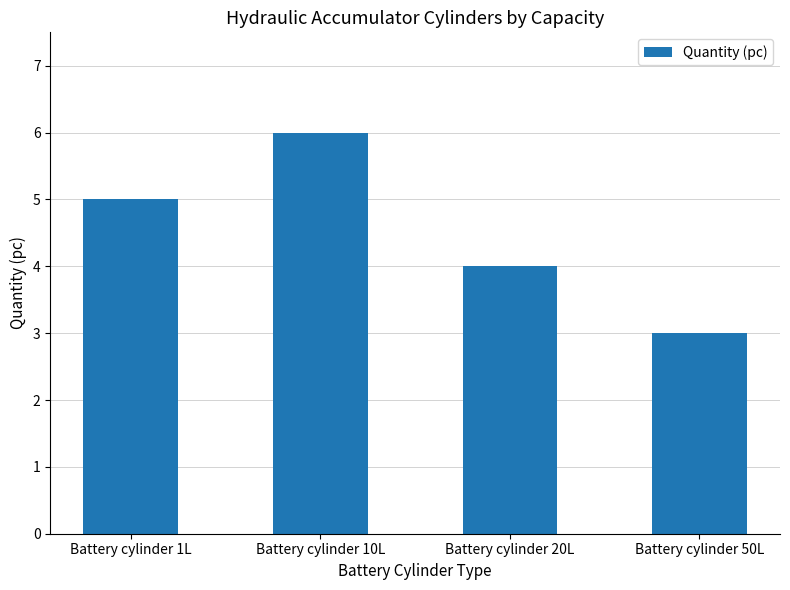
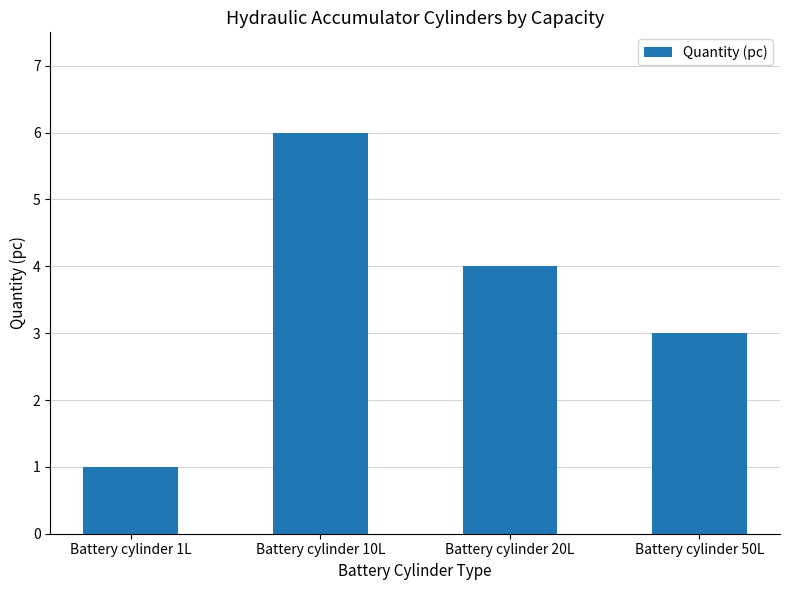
  {
-   "Battery cylinder 1L": 5,
+   "Battery cylinder 1L": 1,
    "Battery cylinder 10L": 6,
    "Battery cylinder 20L": 4,
    "Battery cylinder 50L": 3
  }
